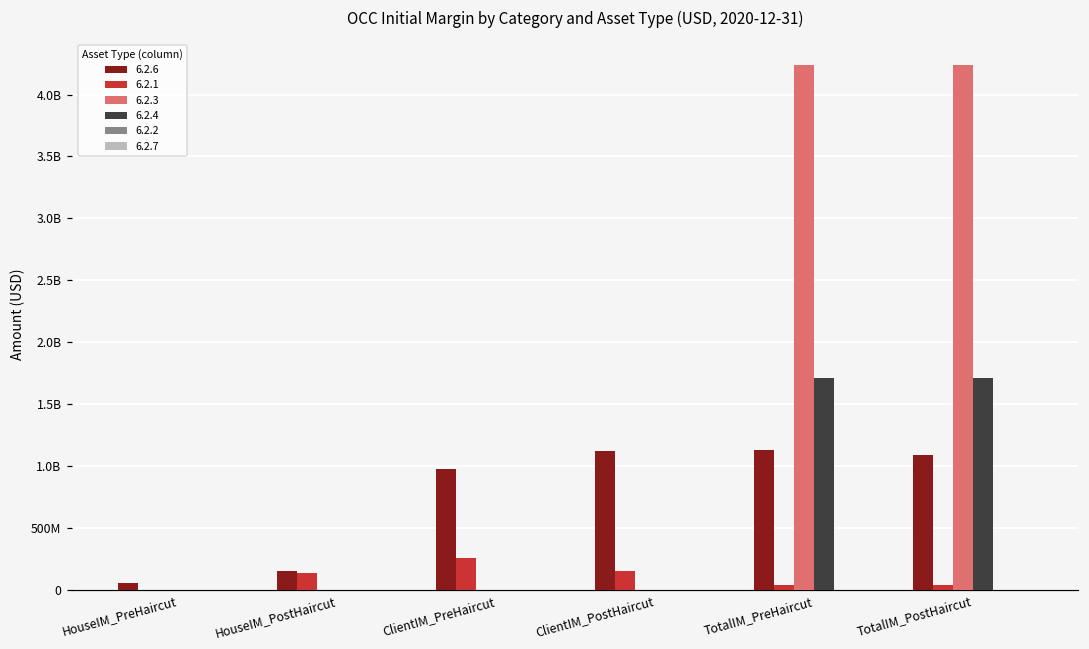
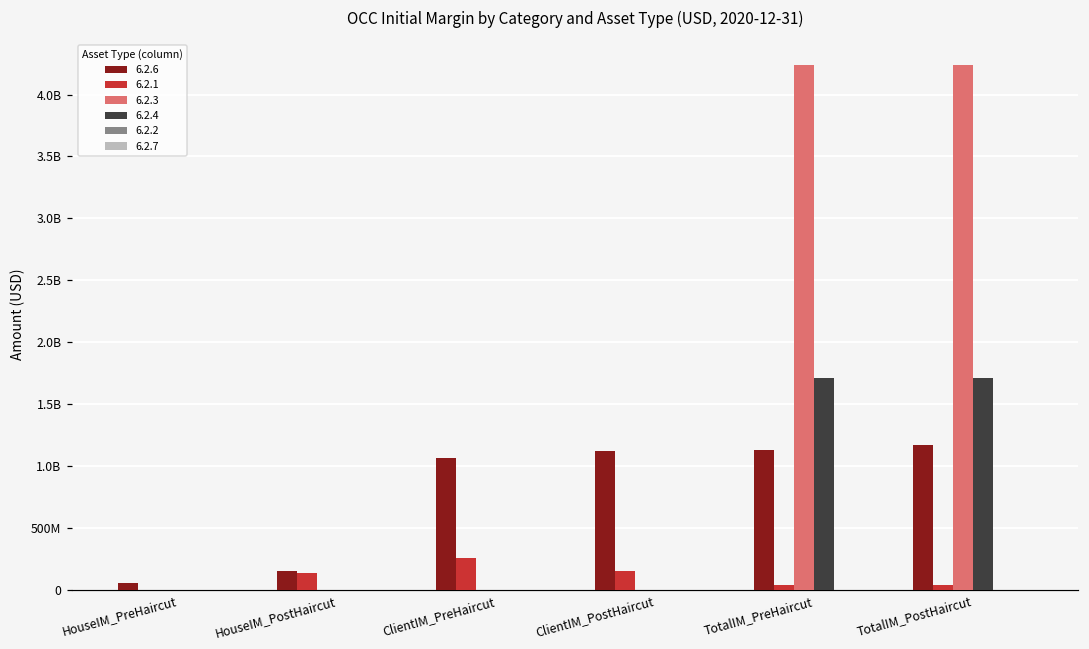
  {
    "6.2.6": {
      "HouseIM_PreHaircut": 50000000,
      "HouseIM_PostHaircut": 150000000,
-     "ClientIM_PreHaircut": 970000000,
+     "ClientIM_PreHaircut": 1070000000,
      "ClientIM_PostHaircut": 1120000000,
      "TotalIM_PreHaircut": 1130000000,
-     "TotalIM_PostHaircut": 1090000000
+     "TotalIM_PostHaircut": 1170000000
    },
    "6.2.1": {
      "HouseIM_PreHaircut": 0,
      "HouseIM_PostHaircut": 130000000,
      "ClientIM_PreHaircut": 250000000,
      "ClientIM_PostHaircut": 150000000,
      "TotalIM_PreHaircut": 40000000,
      "TotalIM_PostHaircut": 40000000
    },
    "6.2.3": {
      "HouseIM_PreHaircut": 0,
      "HouseIM_PostHaircut": 0,
      "ClientIM_PreHaircut": 0,
      "ClientIM_PostHaircut": 0,
      "TotalIM_PreHaircut": 4240000000,
      "TotalIM_PostHaircut": 4240000000
    },
    "6.2.4": {
      "HouseIM_PreHaircut": 0,
      "HouseIM_PostHaircut": 0,
      "ClientIM_PreHaircut": 0,
      "ClientIM_PostHaircut": 0,
      "TotalIM_PreHaircut": 1710000000,
      "TotalIM_PostHaircut": 1710000000
    },
    "6.2.2": {
      "HouseIM_PreHaircut": 0,
      "HouseIM_PostHaircut": 0,
      "ClientIM_PreHaircut": 0,
      "ClientIM_PostHaircut": 0,
      "TotalIM_PreHaircut": 0,
      "TotalIM_PostHaircut": 0
    },
    "6.2.7": {
      "HouseIM_PreHaircut": 0,
      "HouseIM_PostHaircut": 0,
      "ClientIM_PreHaircut": 0,
      "ClientIM_PostHaircut": 0,
      "TotalIM_PreHaircut": 0,
      "TotalIM_PostHaircut": 0
    }
  }
